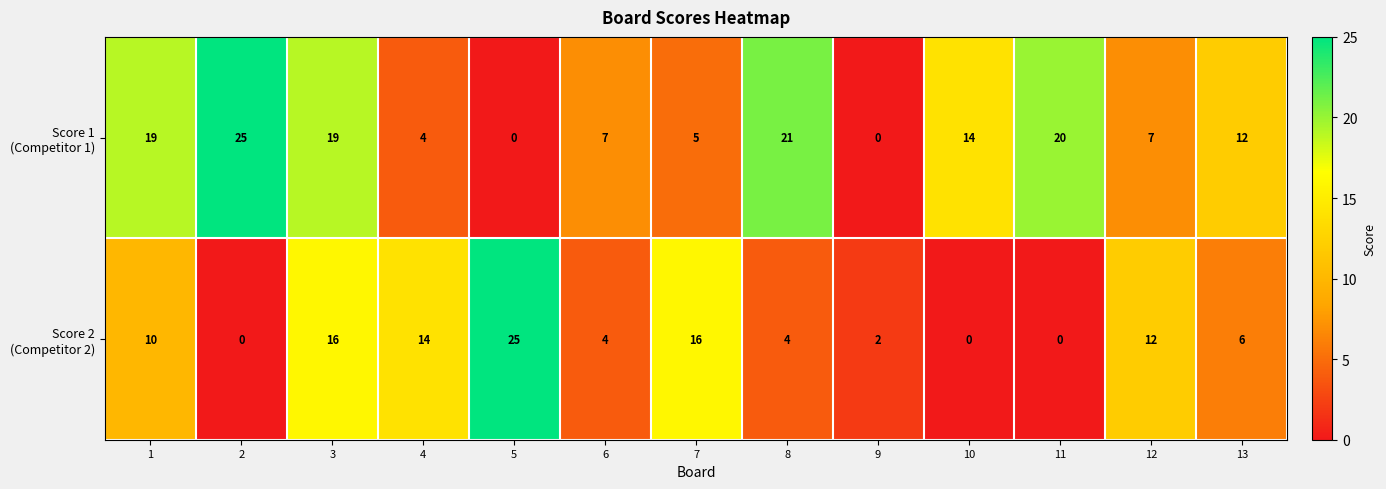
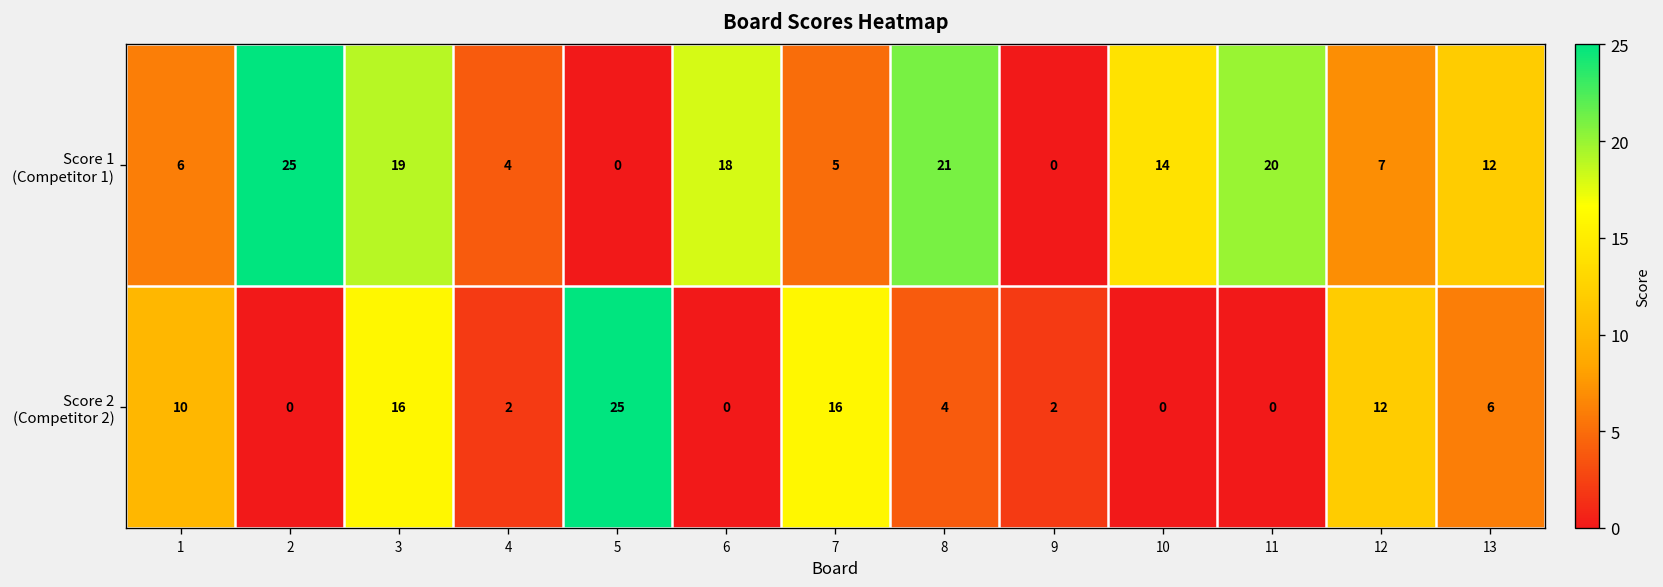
  {
    "Score 1 (Competitor 1)": {
-     "1": 19,
+     "1": 6,
      "2": 25,
      "3": 19,
      "4": 4,
      "5": 0,
-     "6": 7,
+     "6": 18,
      "7": 5,
      "8": 21,
      "9": 0,
      "10": 14,
      "11": 20,
      "12": 7,
      "13": 12
    },
    "Score 2 (Competitor 2)": {
      "1": 10,
      "2": 0,
      "3": 16,
-     "4": 14,
+     "4": 2,
      "5": 25,
-     "6": 4,
+     "6": 0,
      "7": 16,
      "8": 4,
      "9": 2,
      "10": 0,
      "11": 0,
      "12": 12,
      "13": 6
    }
  }
